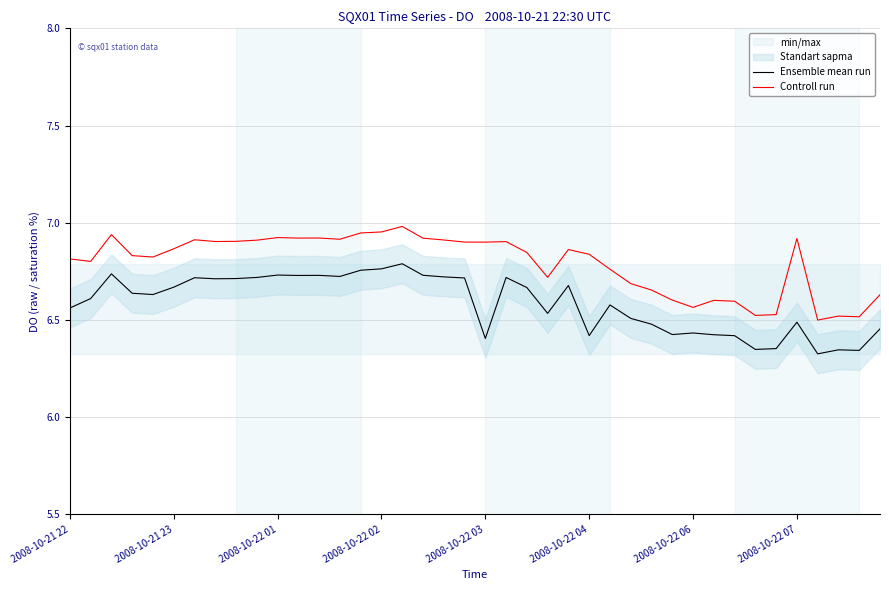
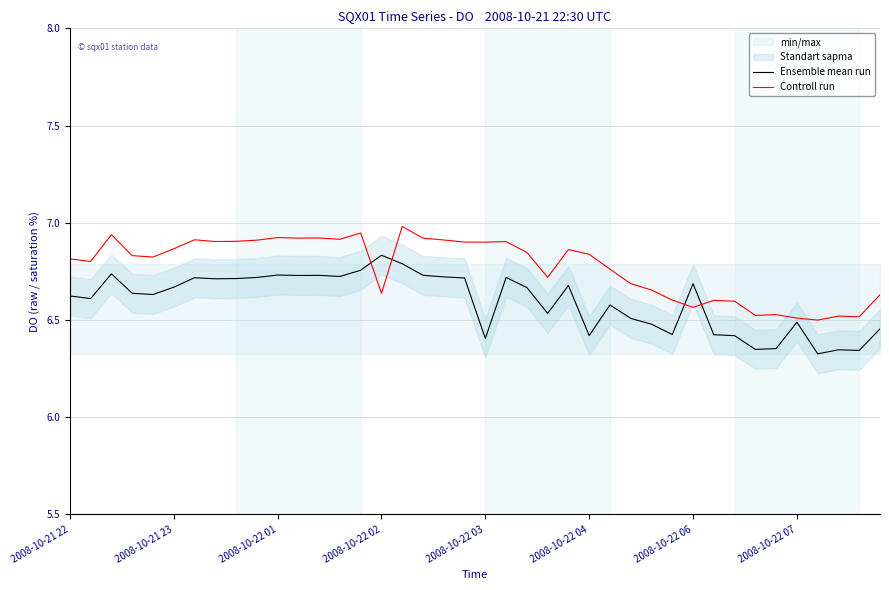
  {
    "Ensemble mean run": {
-     "2008-10-21 22": 6.56,
+     "2008-10-21 22": 6.62,
      "2008-10-21 23": 6.67,
      "2008-10-22 01": 6.73,
-     "2008-10-22 02": 6.76,
+     "2008-10-22 02": 6.83,
      "2008-10-22 03": 6.40,
      "2008-10-22 04": 6.42,
-     "2008-10-22 06": 6.43,
+     "2008-10-22 06": 6.69,
      "2008-10-22 07": 6.49
    },
    "Controll run": {
      "2008-10-21 22": 6.81,
      "2008-10-21 23": 6.87,
      "2008-10-22 01": 6.92,
-     "2008-10-22 02": 6.95,
+     "2008-10-22 02": 6.64,
      "2008-10-22 03": 6.90,
      "2008-10-22 04": 6.84,
      "2008-10-22 06": 6.56,
-     "2008-10-22 07": 6.92
+     "2008-10-22 07": 6.51
    }
  }
